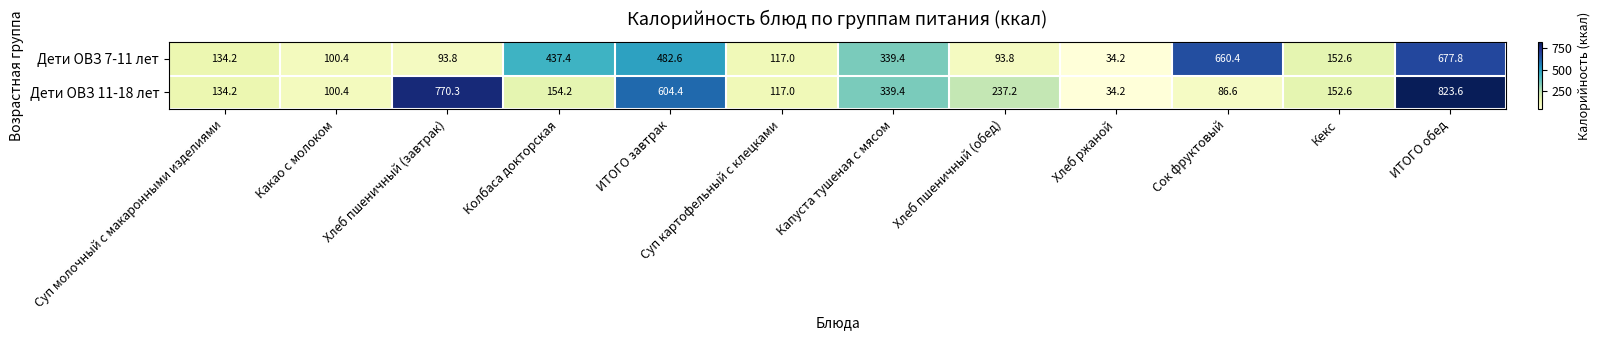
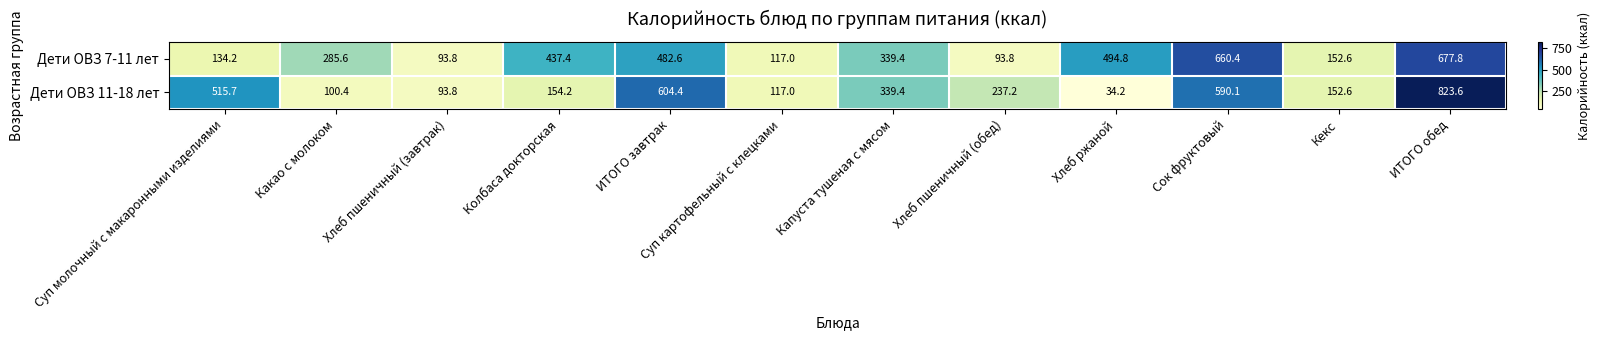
  {
    "Дети ОВЗ 7-11 лет": {
      "Суп молочный с макаронными изделиями": 134.2,
-     "Какао с молоком": 100.4,
+     "Какао с молоком": 285.6,
      "Хлеб пшеничный (завтрак)": 93.8,
      "Колбаса докторская": 437.4,
      "ИТОГО завтрак": 482.6,
      "Суп картофельный с клецками": 117.0,
      "Капуста тушеная с мясом": 339.4,
      "Хлеб пшеничный (обед)": 93.8,
-     "Хлеб ржаной": 34.2,
+     "Хлеб ржаной": 494.8,
      "Сок фруктовый": 660.4,
      "Кекс": 152.6,
      "ИТОГО обед": 677.8
    },
    "Дети ОВЗ 11-18 лет": {
-     "Суп молочный с макаронными изделиями": 134.2,
+     "Суп молочный с макаронными изделиями": 515.7,
      "Какао с молоком": 100.4,
-     "Хлеб пшеничный (завтрак)": 770.3,
+     "Хлеб пшеничный (завтрак)": 93.8,
      "Колбаса докторская": 154.2,
      "ИТОГО завтрак": 604.4,
      "Суп картофельный с клецками": 117.0,
      "Капуста тушеная с мясом": 339.4,
      "Хлеб пшеничный (обед)": 237.2,
      "Хлеб ржаной": 34.2,
-     "Сок фруктовый": 86.6,
+     "Сок фруктовый": 590.1,
      "Кекс": 152.6,
      "ИТОГО обед": 823.6
    }
  }
